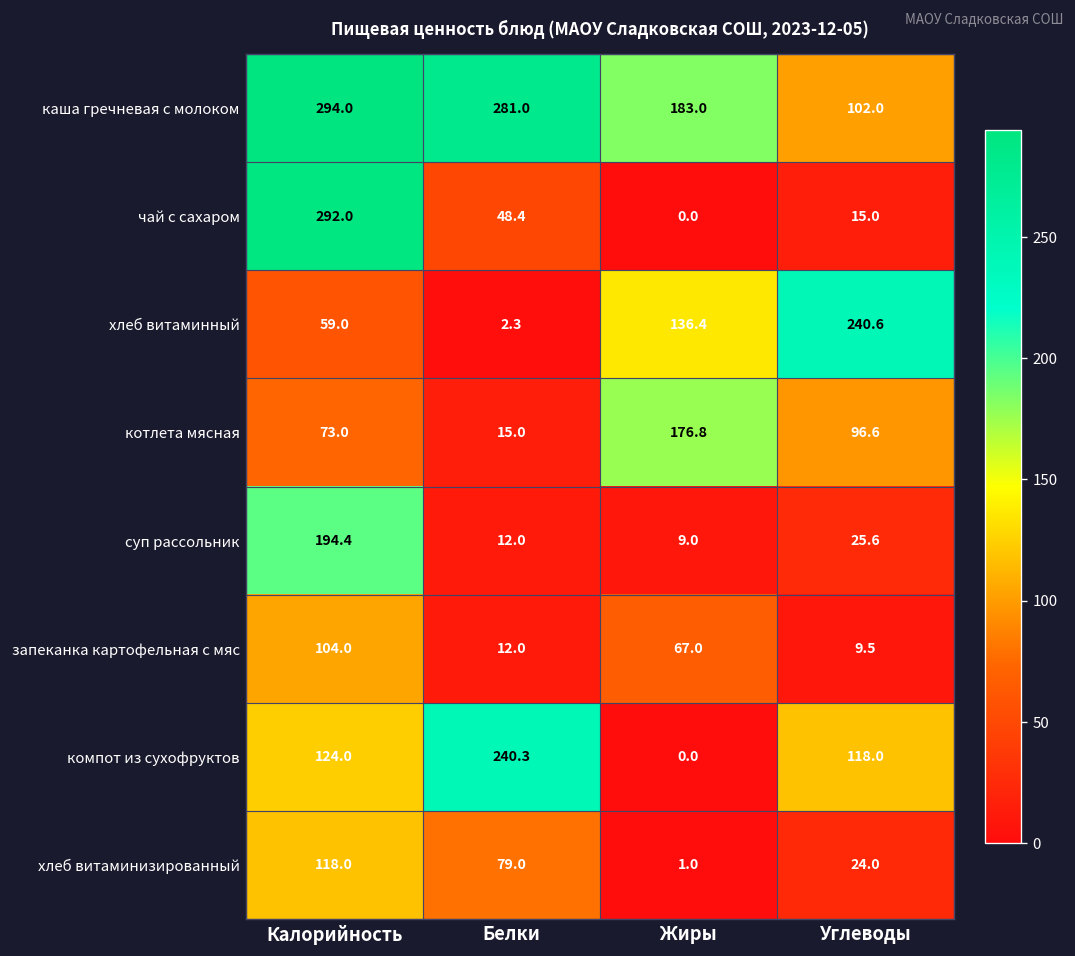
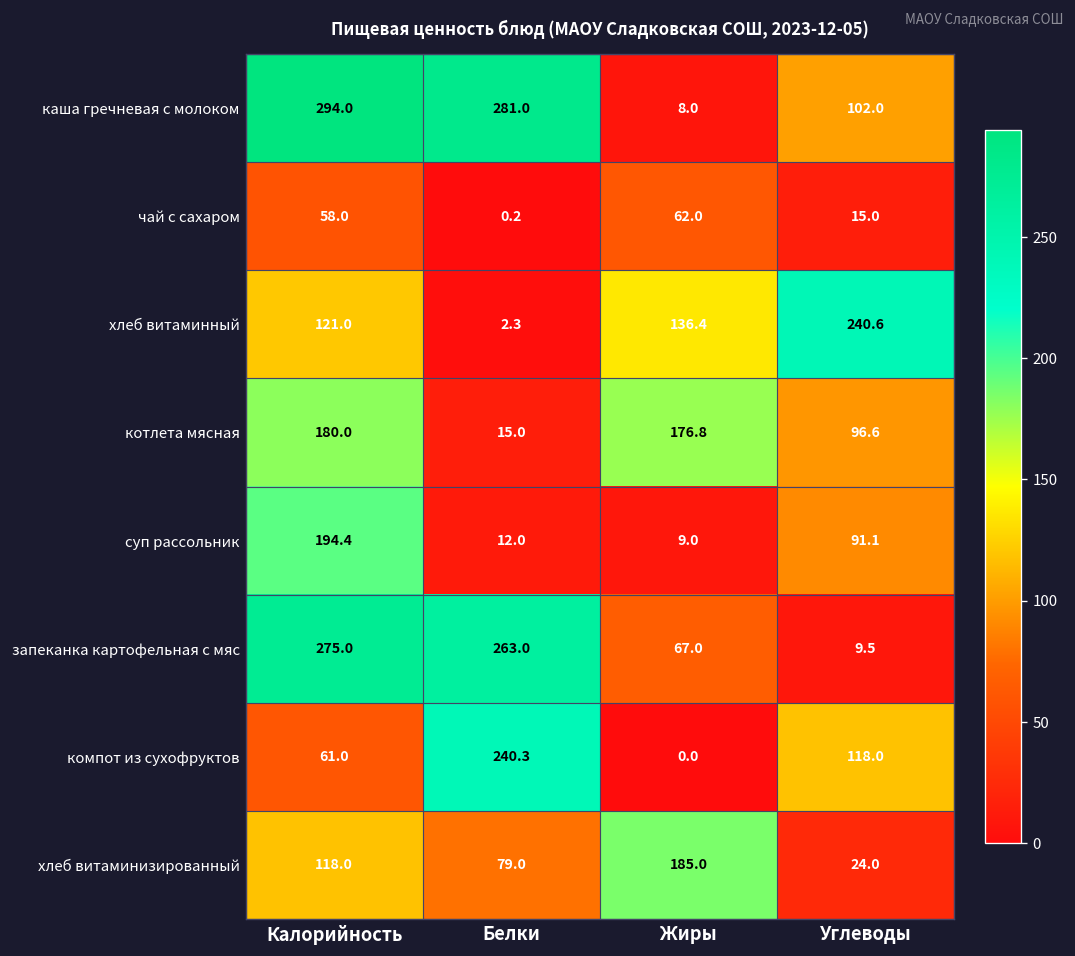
  {
    "каша гречневая с молоком": {
      "Калорийность": 294.0,
      "Белки": 281.0,
-     "Жиры": 183.0,
+     "Жиры": 8.0,
      "Углеводы": 102.0
    },
    "чай с сахаром": {
-     "Калорийность": 292.0,
-     "Белки": 48.4,
-     "Жиры": 0.0,
+     "Калорийность": 58.0,
+     "Белки": 0.2,
+     "Жиры": 62.0,
      "Углеводы": 15.0
    },
    "хлеб витаминный": {
-     "Калорийность": 59.0,
+     "Калорийность": 121.0,
      "Белки": 2.3,
      "Жиры": 136.4,
      "Углеводы": 240.6
    },
    "котлета мясная": {
-     "Калорийность": 73.0,
+     "Калорийность": 180.0,
      "Белки": 15.0,
      "Жиры": 176.8,
      "Углеводы": 96.6
    },
    "суп рассольник": {
      "Калорийность": 194.4,
      "Белки": 12.0,
      "Жиры": 9.0,
-     "Углеводы": 25.6
+     "Углеводы": 91.1
    },
    "запеканка картофельная с мяс": {
-     "Калорийность": 104.0,
-     "Белки": 12.0,
+     "Калорийность": 275.0,
+     "Белки": 263.0,
      "Жиры": 67.0,
      "Углеводы": 9.5
    },
    "компот из сухофруктов": {
-     "Калорийность": 124.0,
+     "Калорийность": 61.0,
      "Белки": 240.3,
      "Жиры": 0.0,
      "Углеводы": 118.0
    },
    "хлеб витаминизированный": {
      "Калорийность": 118.0,
      "Белки": 79.0,
-     "Жиры": 1.0,
+     "Жиры": 185.0,
      "Углеводы": 24.0
    }
  }
